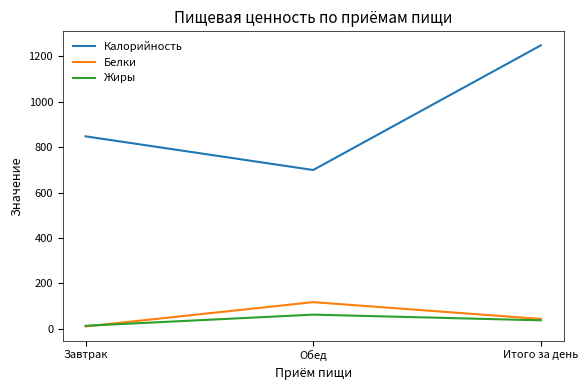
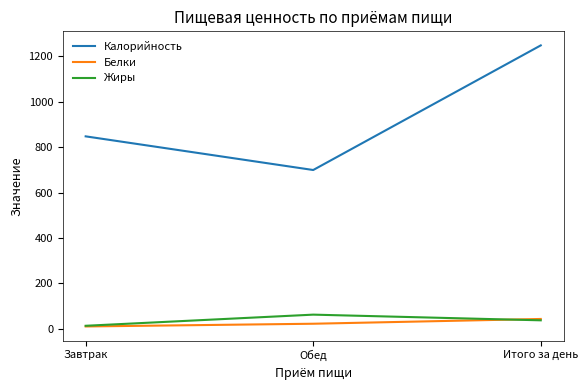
  {
    "Калорийность": {
      "Завтрак": 850,
      "Обед": 700,
      "Итого за день": 1250
    },
    "Белки": {
-     "Обед": 120
+     "Обед": 20
    },
    "Жиры": {
      "Обед": 60
    }
  }
